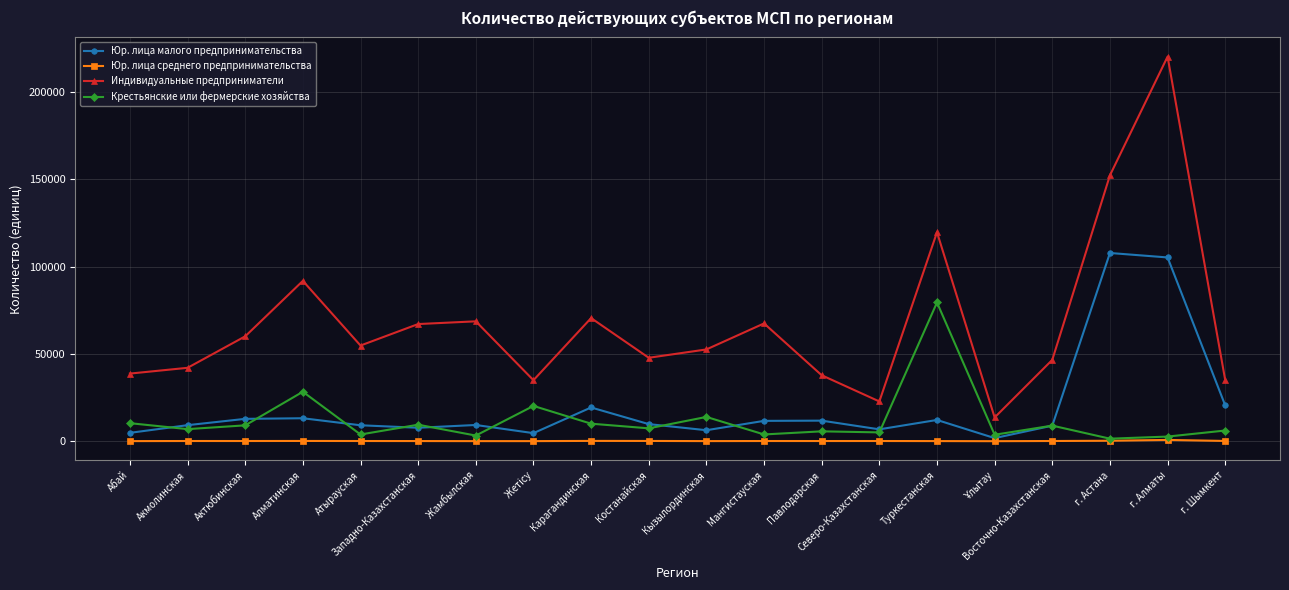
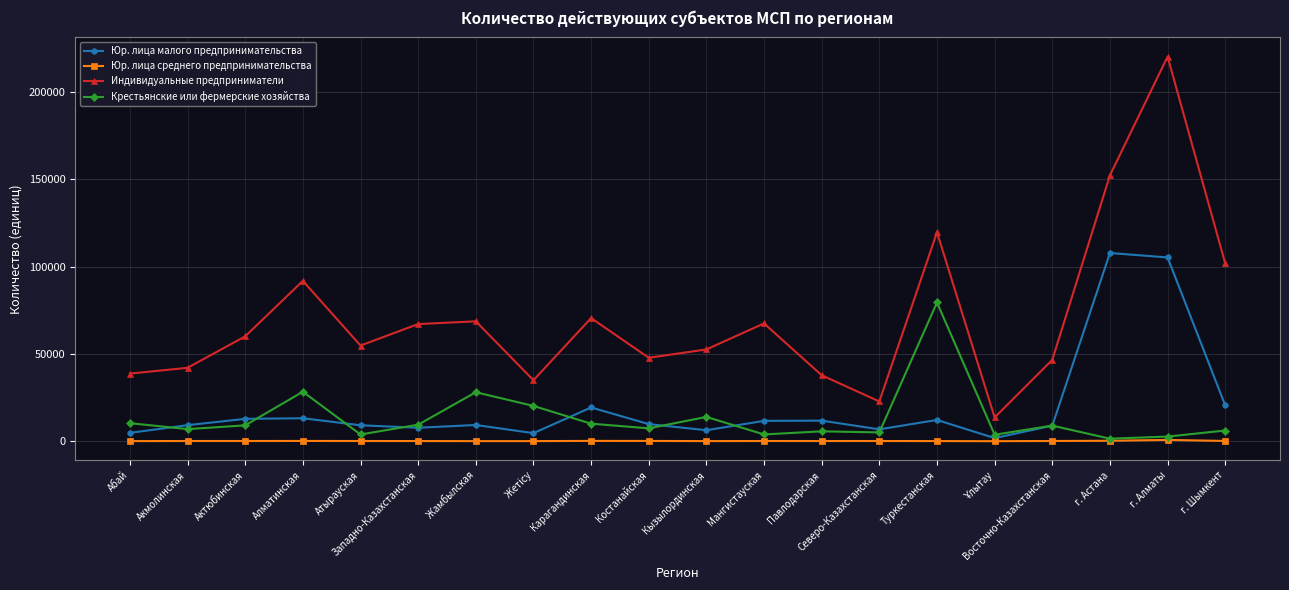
  {
    "Юр. лица малого предпринимательства": {
      "Абай": 5000,
      "Акмолинская": 9000,
      "Актюбинская": 13000,
      "Алматинская": 13000,
      "Атырауская": 9000,
      "Западно-Казахстанская": 8000,
      "Жамбылская": 9000,
      "Жетісу": 5000,
      "Карагандинская": 19000,
      "Костанайская": 10000,
      "Кызылординская": 6000,
      "Мангистауская": 12000,
      "Павлодарская": 12000,
      "Северо-Казахстанская": 7000,
      "Туркестанская": 12000,
      "Ұлытау": 2000,
      "г. Астана": 108000,
      "г. Алматы": 105000,
      "г. Шымкент": 20000
    },
    "Юр. лица среднего предпринимательства": {
      "Абай": 0,
      "Акмолинская": 0,
      "Актюбинская": 0,
      "Алматинская": 0,
      "Атырауская": 0,
      "Западно-Казахстанская": 0,
      "Жамбылская": 0,
      "Жетісу": 0,
      "Карагандинская": 0,
      "Костанайская": 0,
      "Кызылординская": 0,
      "Мангистауская": 0,
      "Павлодарская": 0,
      "Северо-Казахстанская": 0,
      "Туркестанская": 0,
      "Ұлытау": 0,
      "Восточно-Казахстанская": 0,
      "г. Алматы": 1000,
      "г. Шымкент": 0
    },
    "Индивидуальные предприниматели": {
      "Абай": 39000,
      "Акмолинская": 42000,
      "Актюбинская": 60000,
      "Алматинская": 92000,
      "Атырауская": 55000,
      "Западно-Казахстанская": 67000,
      "Жамбылская": 69000,
      "Жетісу": 35000,
      "Карагандинская": 71000,
      "Костанайская": 48000,
      "Кызылординская": 53000,
      "Мангистауская": 67000,
      "Павлодарская": 38000,
      "Северо-Казахстанская": 23000,
      "Туркестанская": 120000,
      "Ұлытау": 14000,
      "Восточно-Казахстанская": 47000,
      "г. Астана": 152000,
      "г. Алматы": 220000,
-     "г. Шымкент": 35000
+     "г. Шымкент": 102000
    },
    "Крестьянские или фермерские хозяйства": {
      "Абай": 10000,
      "Акмолинская": 7000,
      "Актюбинская": 9000,
      "Алматинская": 28000,
      "Атырауская": 4000,
      "Западно-Казахстанская": 9000,
-     "Жамбылская": 3000,
+     "Жамбылская": 28000,
      "Жетісу": 20000,
      "Карагандинская": 10000,
      "Костанайская": 7000,
      "Кызылординская": 14000,
      "Мангистауская": 4000,
      "Павлодарская": 6000,
      "Северо-Казахстанская": 5000,
      "Туркестанская": 79000,
      "Ұлытау": 4000,
      "г. Алматы": 3000,
      "г. Шымкент": 6000
    }
  }
